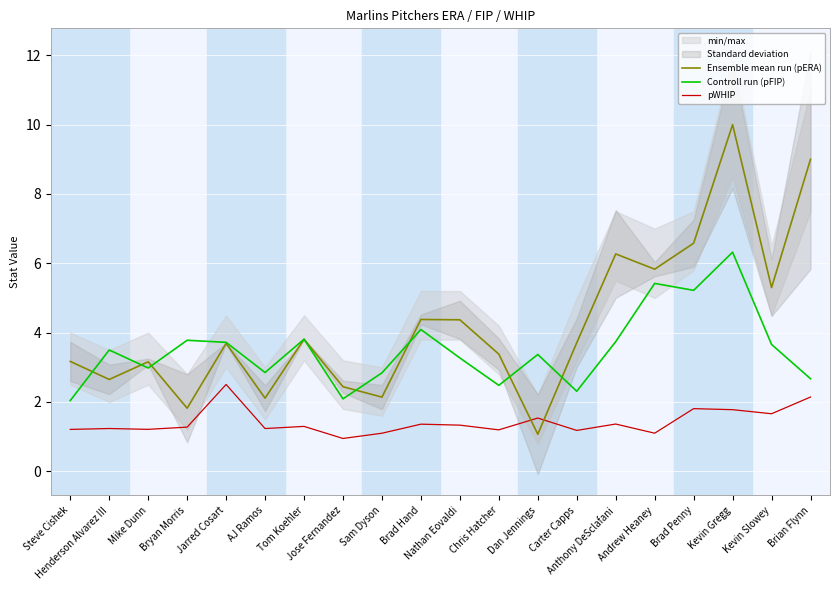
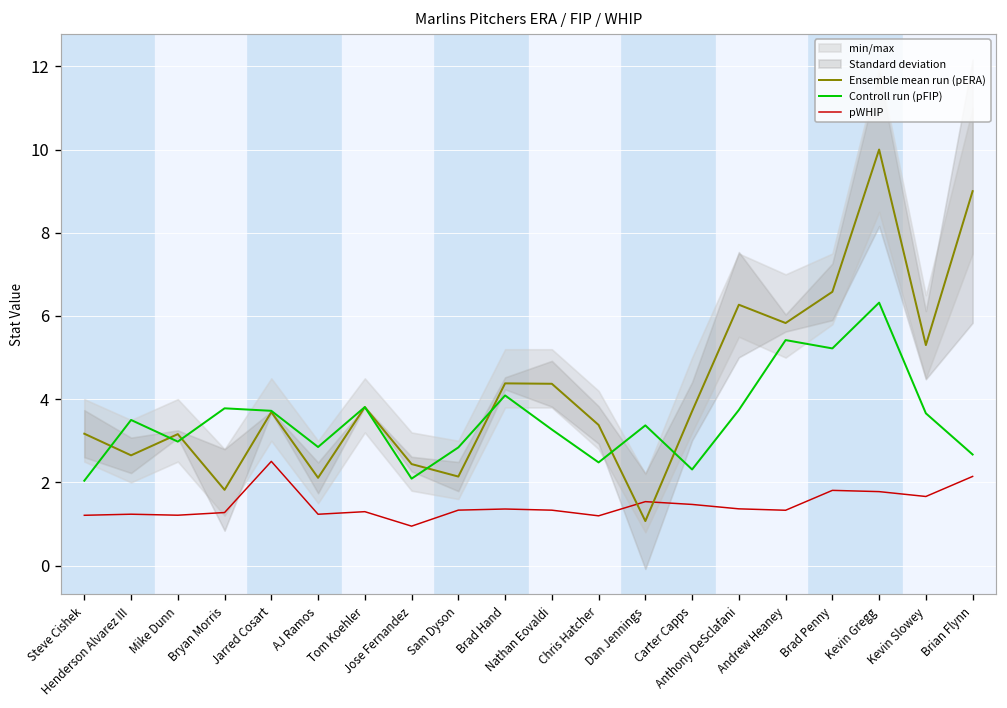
  {
    "Ensemble mean run (pERA)": {
      "Steve Cishek": 3.2,
      "Henderson Alvarez III": 2.7,
      "Mike Dunn": 3.2,
      "Bryan Morris": 1.8,
      "AJ Ramos": 2.1,
      "Jose Fernandez": 2.4,
      "Sam Dyson": 2.1,
      "Brad Hand": 4.4,
      "Nathan Eovaldi": 4.4,
      "Chris Hatcher": 3.4,
      "Dan Jennings": 1.1,
      "Carter Capps": 3.7,
      "Anthony DeSclafani": 6.3,
      "Andrew Heaney": 5.8,
      "Brad Penny": 6.6,
      "Kevin Gregg": 10.0,
      "Kevin Slowey": 5.3,
      "Brian Flynn": 9.0
    },
    "Controll run (pFIP)": {
      "Steve Cishek": 2.0,
      "Mike Dunn": 3.0,
      "Bryan Morris": 3.8,
      "AJ Ramos": 2.9,
      "Jose Fernandez": 2.1,
      "Sam Dyson": 2.8,
      "Brad Hand": 4.1,
      "Nathan Eovaldi": 3.3,
      "Chris Hatcher": 2.5,
      "Dan Jennings": 3.4,
      "Carter Capps": 2.3,
      "Anthony DeSclafani": 3.7,
      "Andrew Heaney": 5.4,
      "Brad Penny": 5.2,
      "Kevin Gregg": 6.3,
      "Kevin Slowey": 3.7,
      "Brian Flynn": 2.7
    },
    "pWHIP": {
      "Steve Cishek": 1.2,
      "Henderson Alvarez III": 1.2,
      "Mike Dunn": 1.2,
      "Bryan Morris": 1.3,
      "Jarred Cosart": 2.5,
      "AJ Ramos": 1.2,
      "Tom Koehler": 1.3,
      "Jose Fernandez": 0.9,
-     "Sam Dyson": 1.1,
+     "Sam Dyson": 1.3,
      "Brad Hand": 1.4,
      "Nathan Eovaldi": 1.3,
      "Chris Hatcher": 1.2,
      "Dan Jennings": 1.5,
-     "Carter Capps": 1.2,
+     "Carter Capps": 1.5,
      "Anthony DeSclafani": 1.4,
-     "Andrew Heaney": 1.1,
+     "Andrew Heaney": 1.3,
      "Brad Penny": 1.8,
      "Kevin Gregg": 1.8,
      "Kevin Slowey": 1.7,
      "Brian Flynn": 2.1
    }
  }
